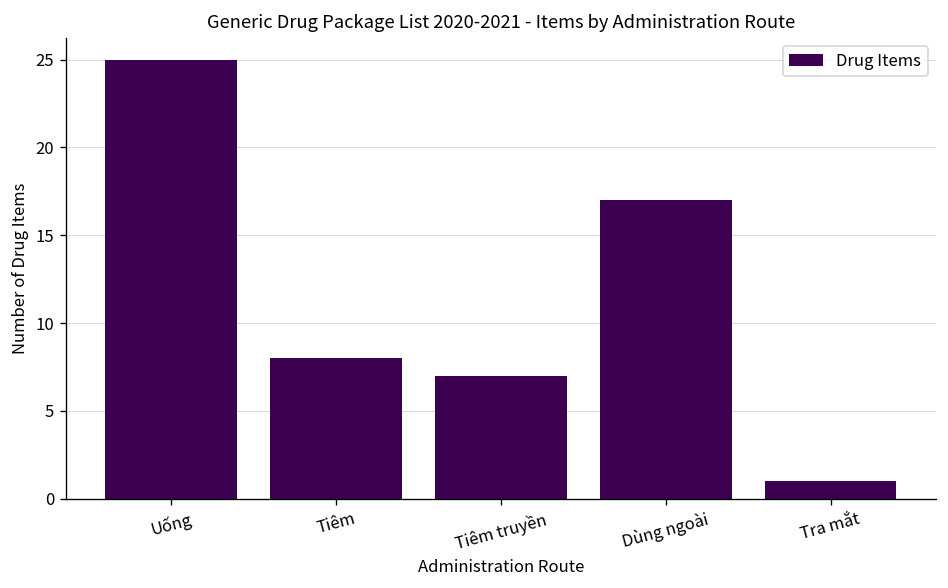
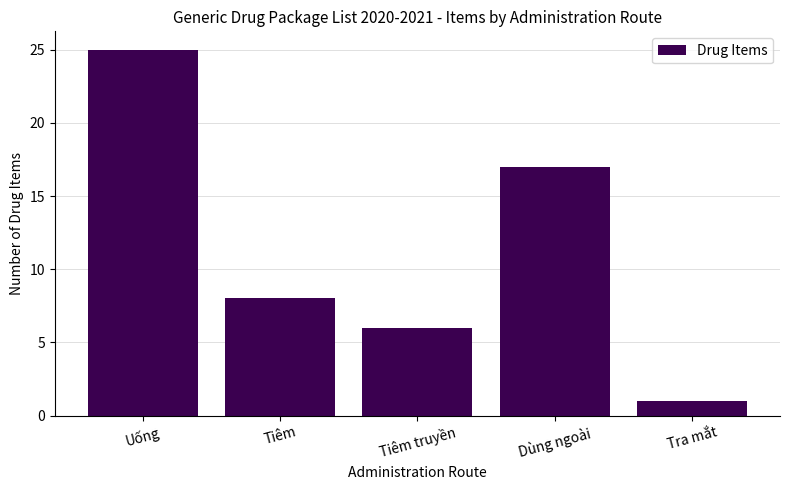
  {
    "Uống": 25,
    "Tiêm": 8,
-   "Tiêm truyền": 7,
+   "Tiêm truyền": 6,
    "Dùng ngoài": 17,
    "Tra mắt": 1
  }
